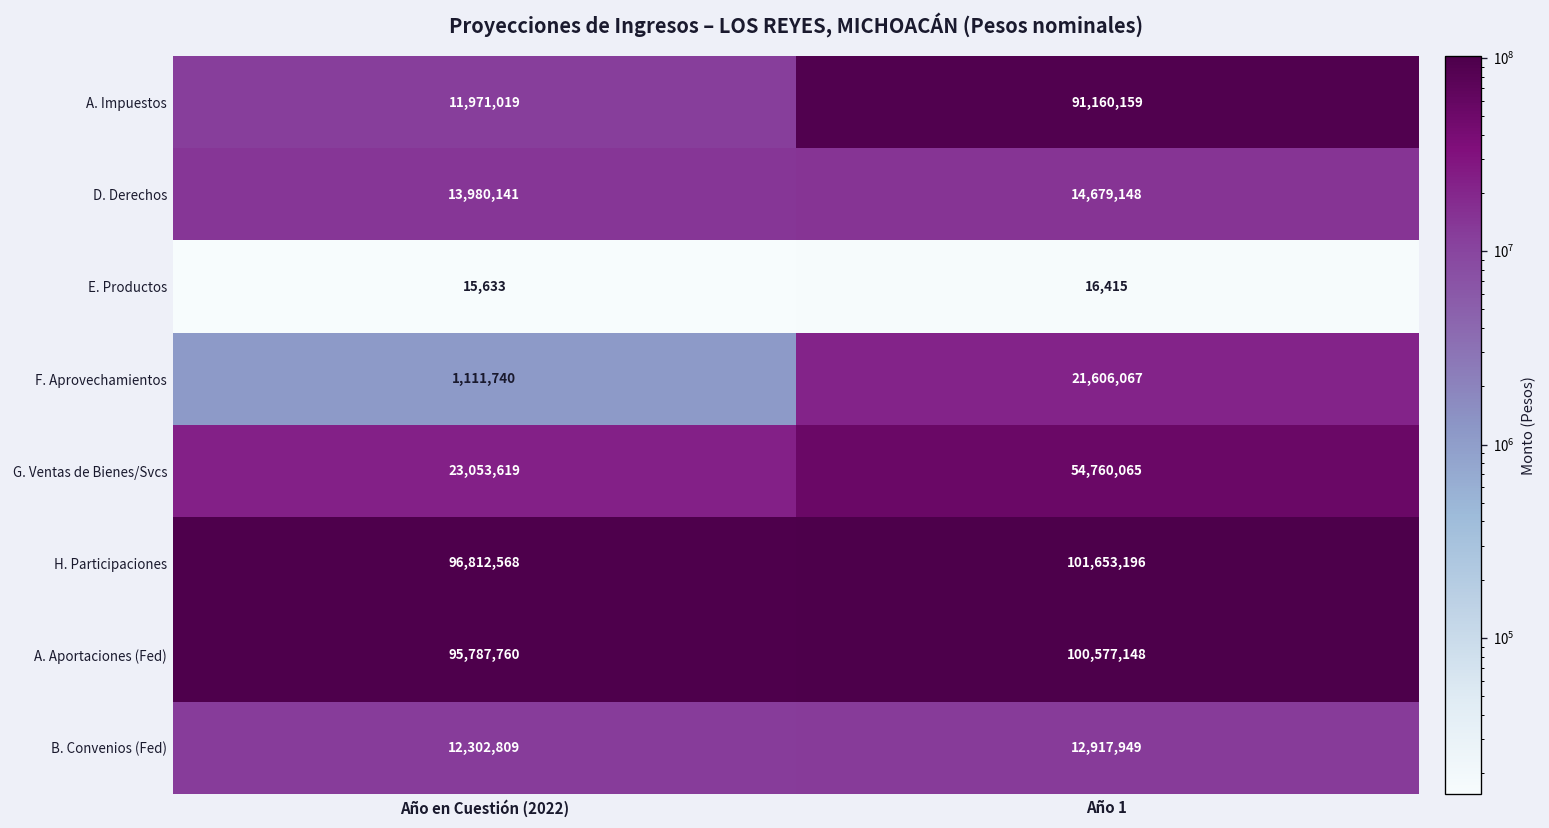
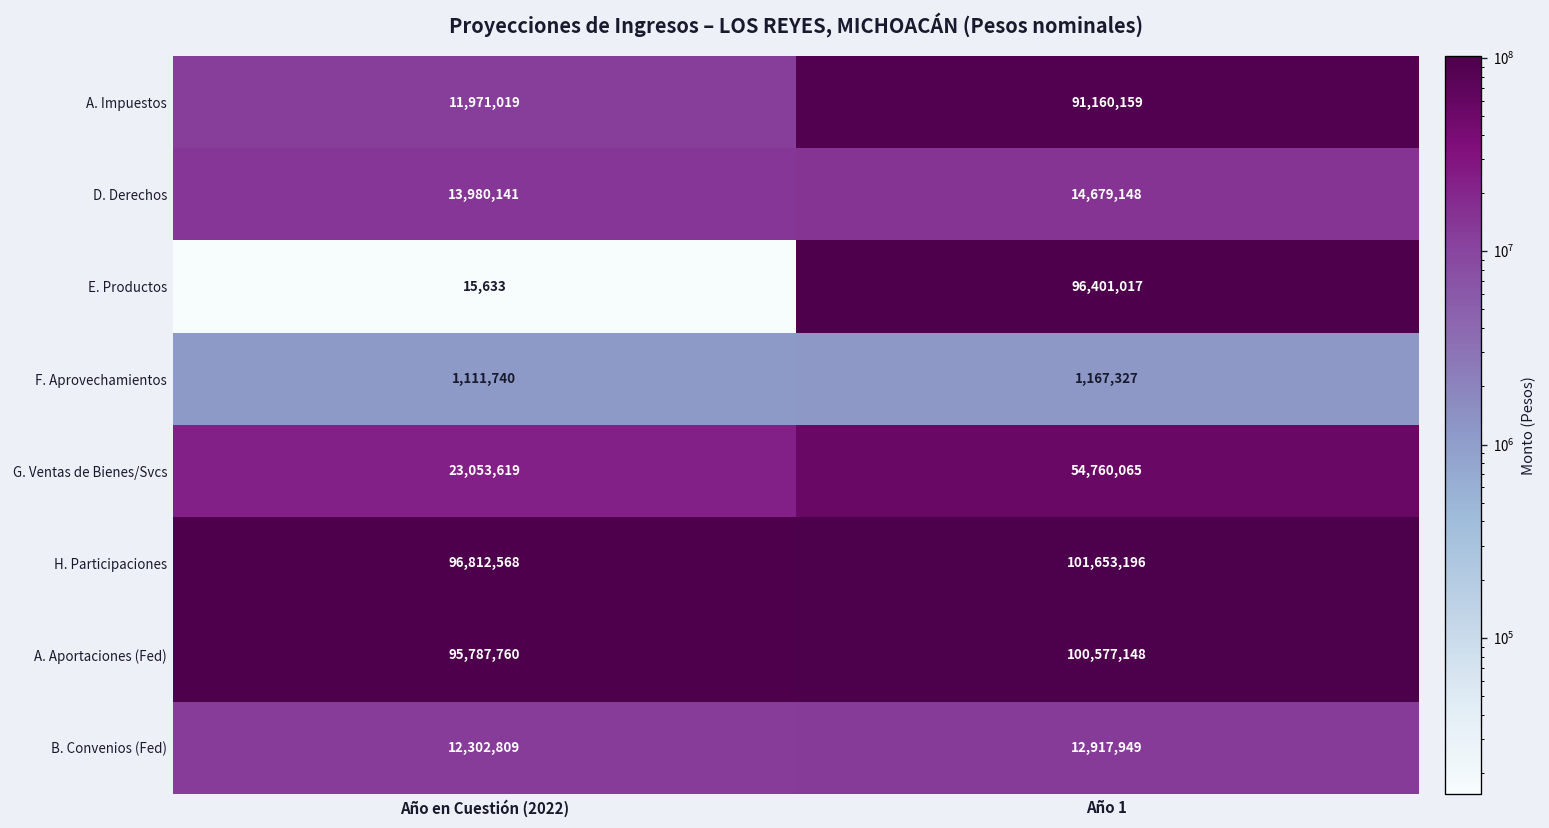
  {
    "A. Impuestos": {
      "Año en Cuestión (2022)": "11,971,019",
      "Año 1": "91,160,159"
    },
    "D. Derechos": {
      "Año en Cuestión (2022)": "13,980,141",
      "Año 1": "14,679,148"
    },
    "E. Productos": {
      "Año en Cuestión (2022)": "15,633",
-     "Año 1": "16,415"
+     "Año 1": "96,401,017"
    },
    "F. Aprovechamientos": {
      "Año en Cuestión (2022)": "1,111,740",
-     "Año 1": "21,606,067"
+     "Año 1": "1,167,327"
    },
    "G. Ventas de Bienes/Svcs": {
      "Año en Cuestión (2022)": "23,053,619",
      "Año 1": "54,760,065"
    },
    "H. Participaciones": {
      "Año en Cuestión (2022)": "96,812,568",
      "Año 1": "101,653,196"
    },
    "A. Aportaciones (Fed)": {
      "Año en Cuestión (2022)": "95,787,760",
      "Año 1": "100,577,148"
    },
    "B. Convenios (Fed)": {
      "Año en Cuestión (2022)": "12,302,809",
      "Año 1": "12,917,949"
    }
  }
